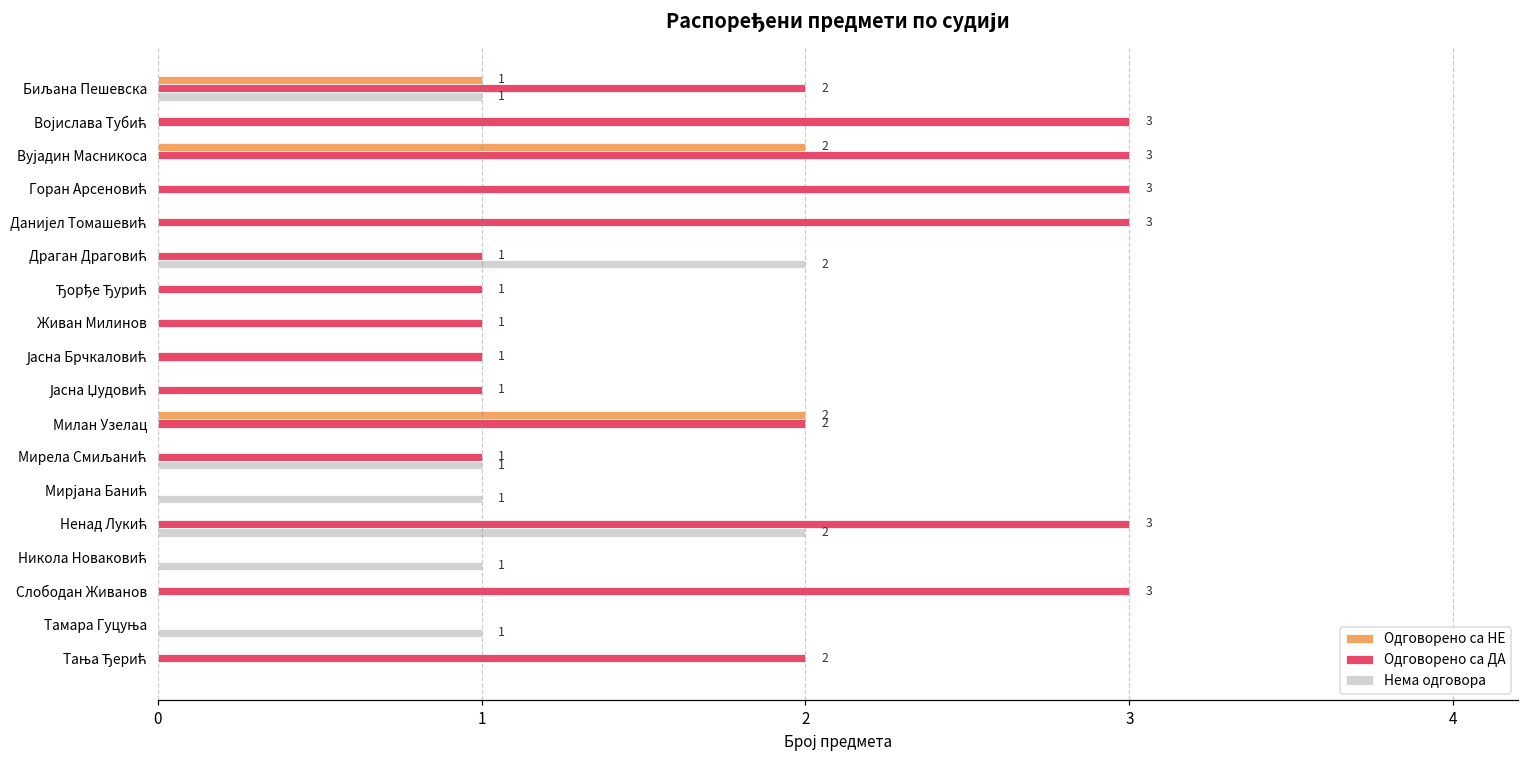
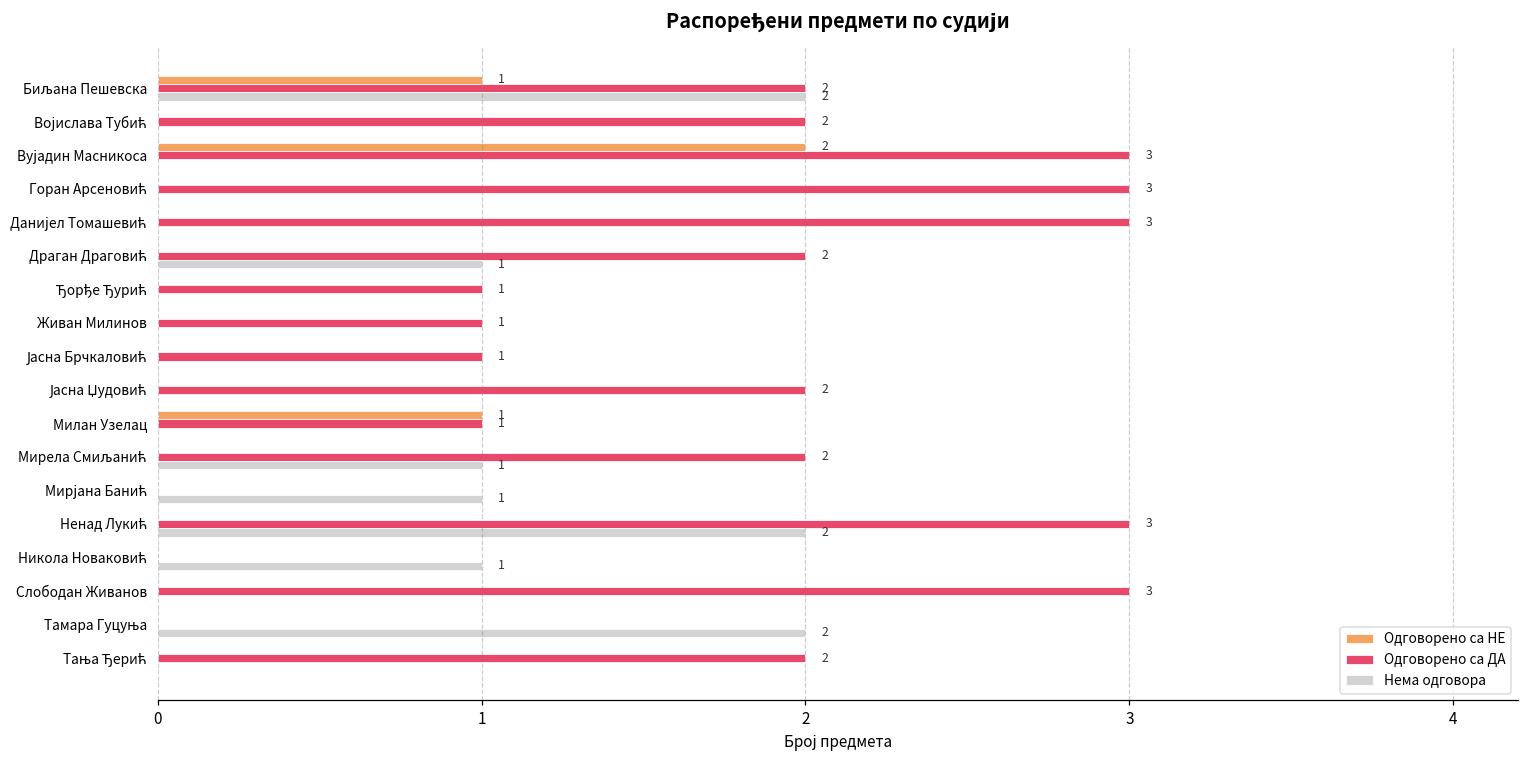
  {
    "Одговорено са НЕ": {
      "Биљана Пешевска": 1,
      "Вујадин Масникоса": 2,
-     "Милан Узелац": 2
+     "Милан Узелац": 1
    },
    "Одговорено са ДА": {
-     "Војислава Тубић": 3,
+     "Војислава Тубић": 2,
      "Вујадин Масникоса": 3,
      "Горан Арсеновић": 3,
      "Данијел Томашевић": 3,
-     "Драган Драговић": 1,
+     "Драган Драговић": 2,
      "Ђорђе Ђурић": 1,
      "Живан Милинов": 1,
      "Јасна Брчкаловић": 1,
-     "Јасна Џудовић": 1,
-     "Милан Узелац": 2,
-     "Мирела Смиљанић": 1,
+     "Јасна Џудовић": 2,
+     "Милан Узелац": 1,
+     "Мирела Смиљанић": 2,
      "Ненад Лукић": 3,
      "Слободан Живанов": 3,
      "Тања Ђерић": 2
    },
    "Нема одговора": {
-     "Биљана Пешевска": 1,
-     "Драган Драговић": 2,
+     "Биљана Пешевска": 2,
+     "Драган Драговић": 1,
      "Мирела Смиљанић": 1,
      "Мирјана Банић": 1,
      "Ненад Лукић": 2,
      "Никола Новаковић": 1,
-     "Тамара Гуцуња": 1
+     "Тамара Гуцуња": 2
    }
  }
